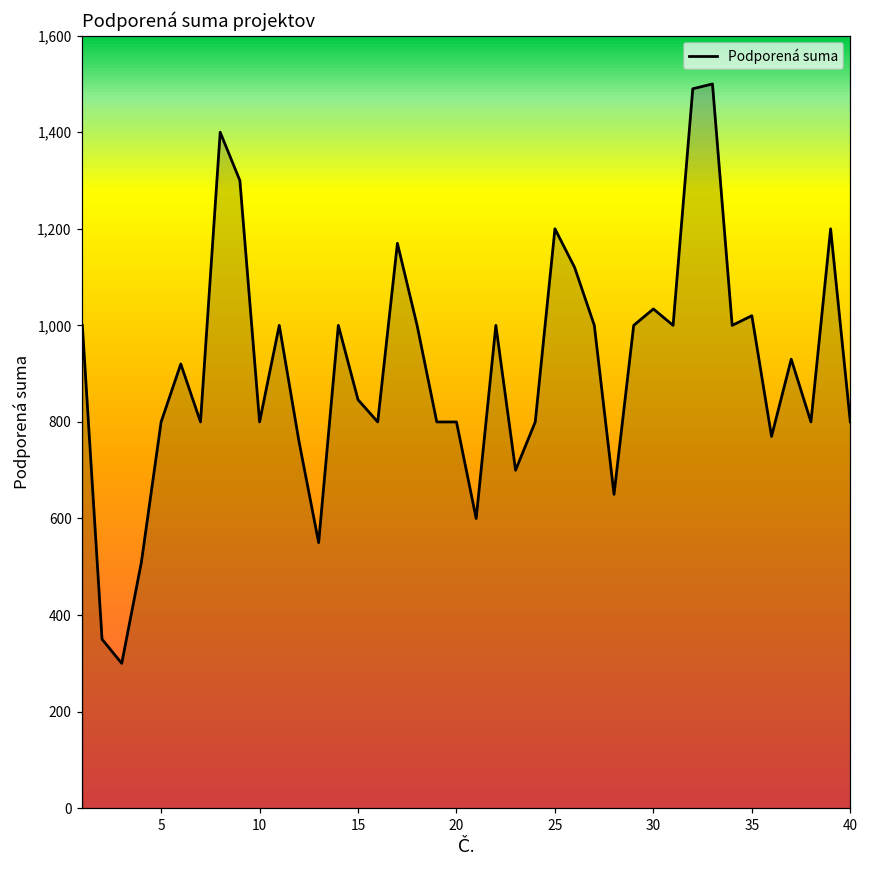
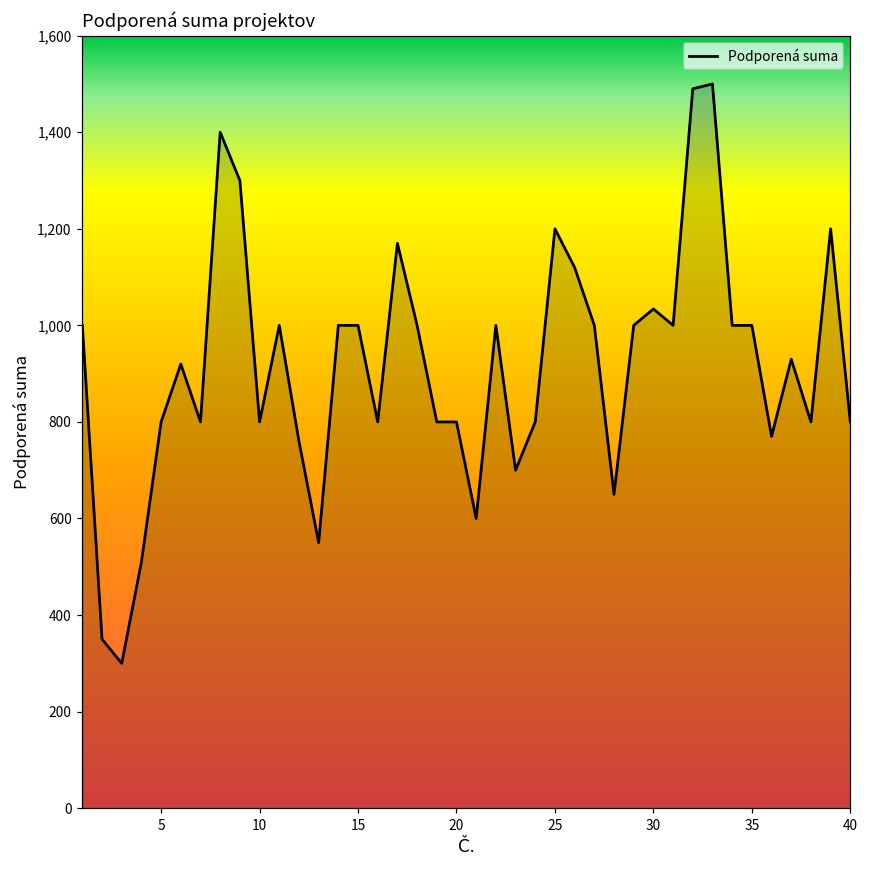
  {
    "5": "800",
    "10": "800",
-   "15": "850",
+   "15": "1,000",
    "20": "800",
    "25": "1,200",
    "30": "1,030",
-   "35": "1,020",
+   "35": "1,000",
    "40": "800"
  }
